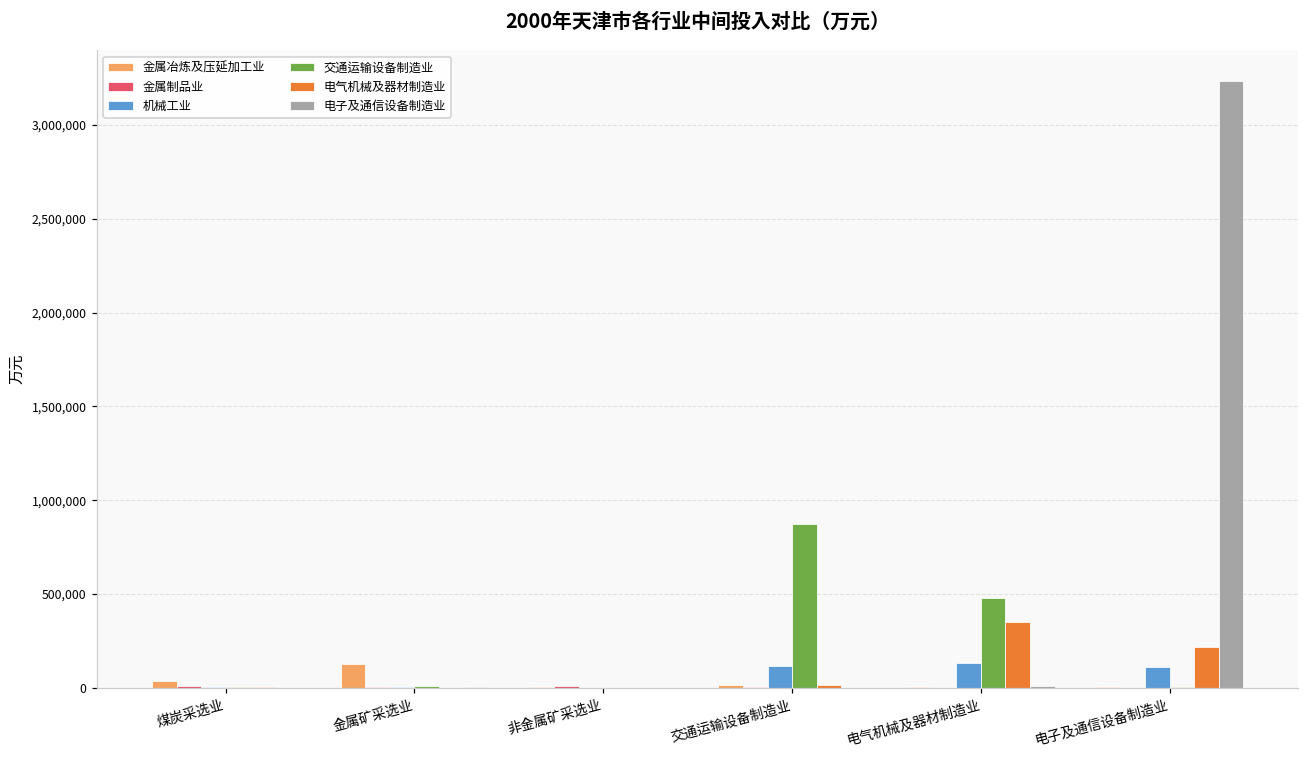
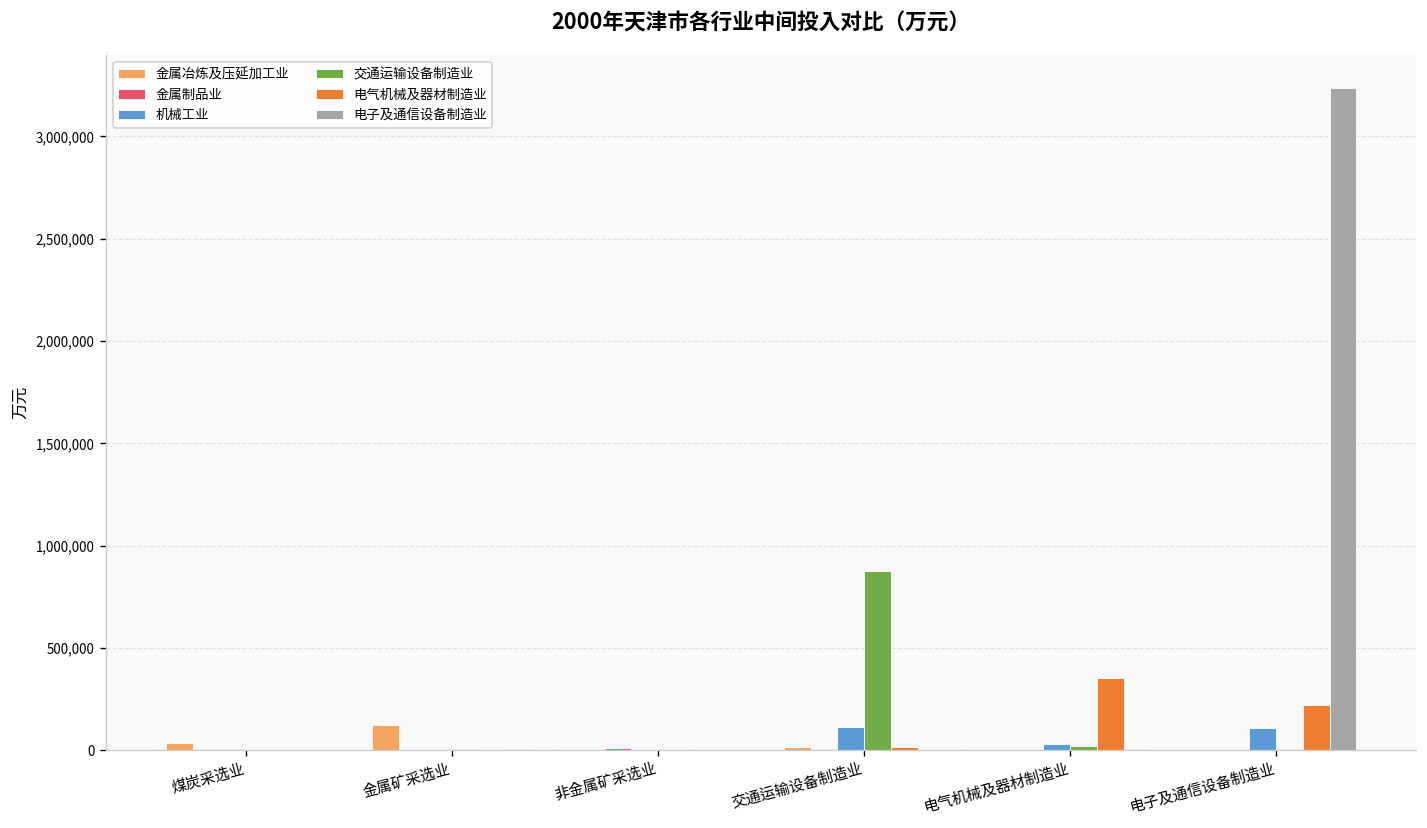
  {
    "金属冶炼及压延加工业": {
      "煤炭采选业": "40,000",
      "金属矿采选业": "130,000",
      "交通运输设备制造业": "20,000"
    },
    "机械工业": {
      "交通运输设备制造业": "120,000",
-     "电气机械及器材制造业": "130,000",
+     "电气机械及器材制造业": "30,000",
      "电子及通信设备制造业": "110,000"
    },
    "交通运输设备制造业": {
      "交通运输设备制造业": "870,000",
-     "电气机械及器材制造业": "480,000"
+     "电气机械及器材制造业": "20,000"
    },
    "电气机械及器材制造业": {
      "电气机械及器材制造业": "350,000",
      "电子及通信设备制造业": "220,000"
    },
    "电子及通信设备制造业": {
      "电子及通信设备制造业": "3,240,000"
    }
  }
